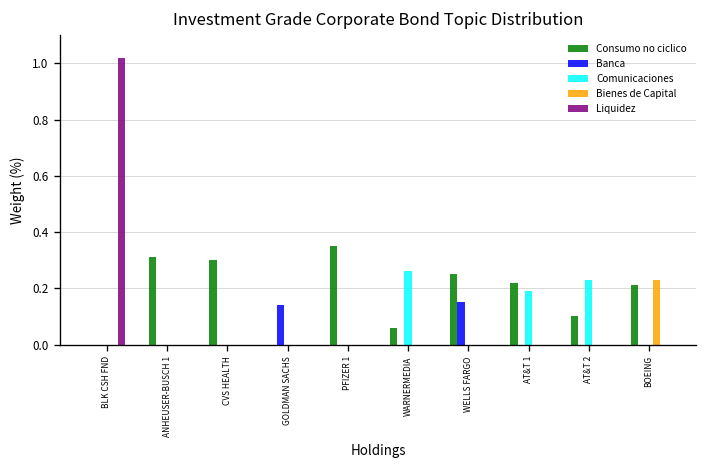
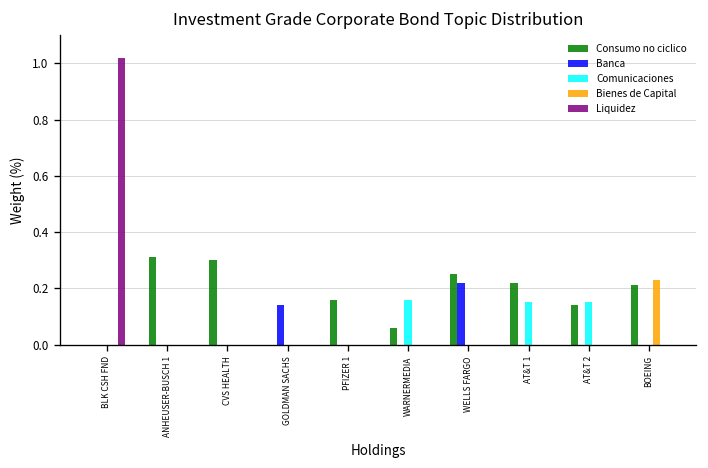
  {
    "Consumo no ciclico": {
      "BLK CSH FND": 0.00,
      "ANHEUSER-BUSCH 1": 0.31,
      "CVS HEALTH": 0.30,
      "GOLDMAN SACHS": 0.00,
-     "PFIZER 1": 0.35,
+     "PFIZER 1": 0.16,
      "WARNERMEDIA": 0.06,
      "WELLS FARGO": 0.25,
      "AT&T 1": 0.22,
-     "AT&T 2": 0.10,
+     "AT&T 2": 0.14,
      "BOEING": 0.21
    },
    "Banca": {
      "BLK CSH FND": 0.00,
      "ANHEUSER-BUSCH 1": 0.00,
      "CVS HEALTH": 0.00,
      "GOLDMAN SACHS": 0.14,
      "PFIZER 1": 0.00,
      "WARNERMEDIA": 0.00,
-     "WELLS FARGO": 0.15,
+     "WELLS FARGO": 0.22,
      "AT&T 1": 0.00,
      "AT&T 2": 0.00,
      "BOEING": 0.00
    },
    "Comunicaciones": {
      "BLK CSH FND": 0.00,
      "ANHEUSER-BUSCH 1": 0.00,
      "CVS HEALTH": 0.00,
      "GOLDMAN SACHS": 0.00,
      "PFIZER 1": 0.00,
-     "WARNERMEDIA": 0.26,
+     "WARNERMEDIA": 0.16,
      "WELLS FARGO": 0.00,
-     "AT&T 1": 0.19,
-     "AT&T 2": 0.23,
+     "AT&T 1": 0.15,
+     "AT&T 2": 0.15,
      "BOEING": 0.00
    },
    "Bienes de Capital": {
      "BLK CSH FND": 0.00,
      "ANHEUSER-BUSCH 1": 0.00,
      "CVS HEALTH": 0.00,
      "GOLDMAN SACHS": 0.00,
      "PFIZER 1": 0.00,
      "WARNERMEDIA": 0.00,
      "WELLS FARGO": 0.00,
      "AT&T 1": 0.00,
      "AT&T 2": 0.00,
      "BOEING": 0.23
    },
    "Liquidez": {
      "BLK CSH FND": 1.02,
      "ANHEUSER-BUSCH 1": 0.00,
      "CVS HEALTH": 0.00,
      "GOLDMAN SACHS": 0.00,
      "PFIZER 1": 0.00,
      "WARNERMEDIA": 0.00,
      "WELLS FARGO": 0.00,
      "AT&T 1": 0.00,
      "AT&T 2": 0.00,
      "BOEING": 0.00
    }
  }
